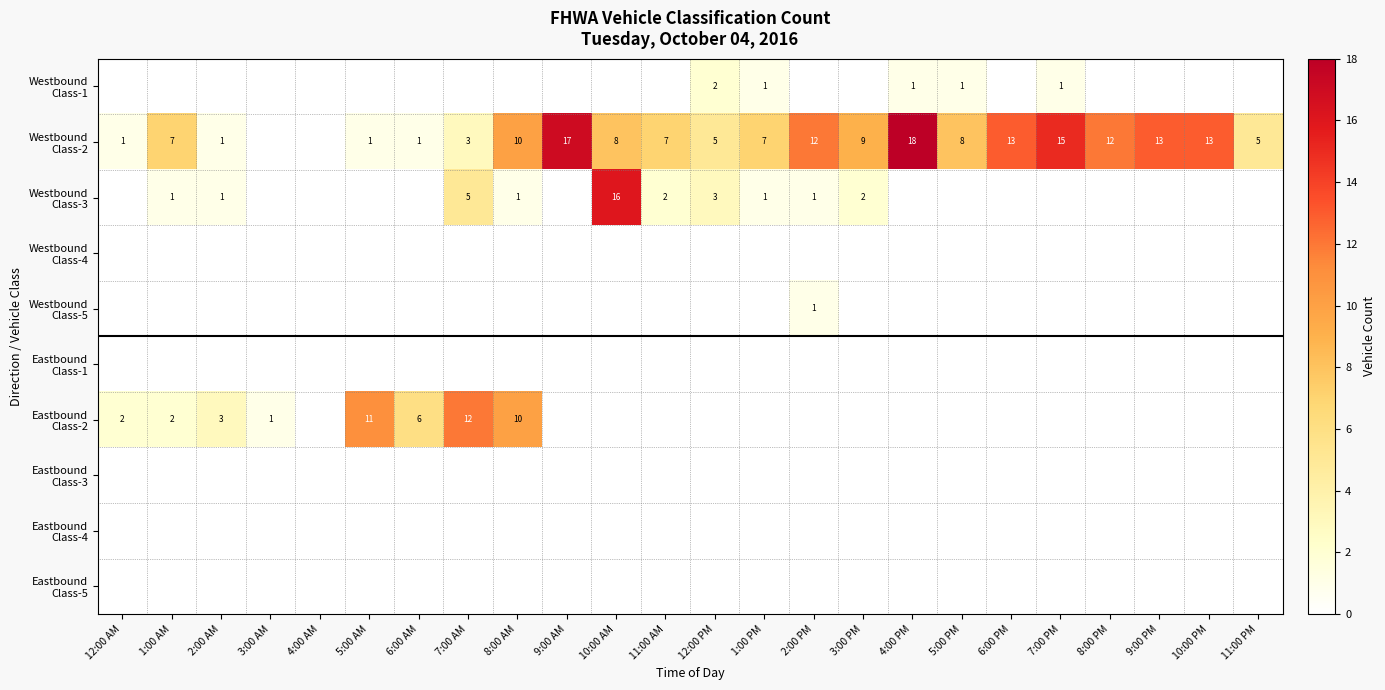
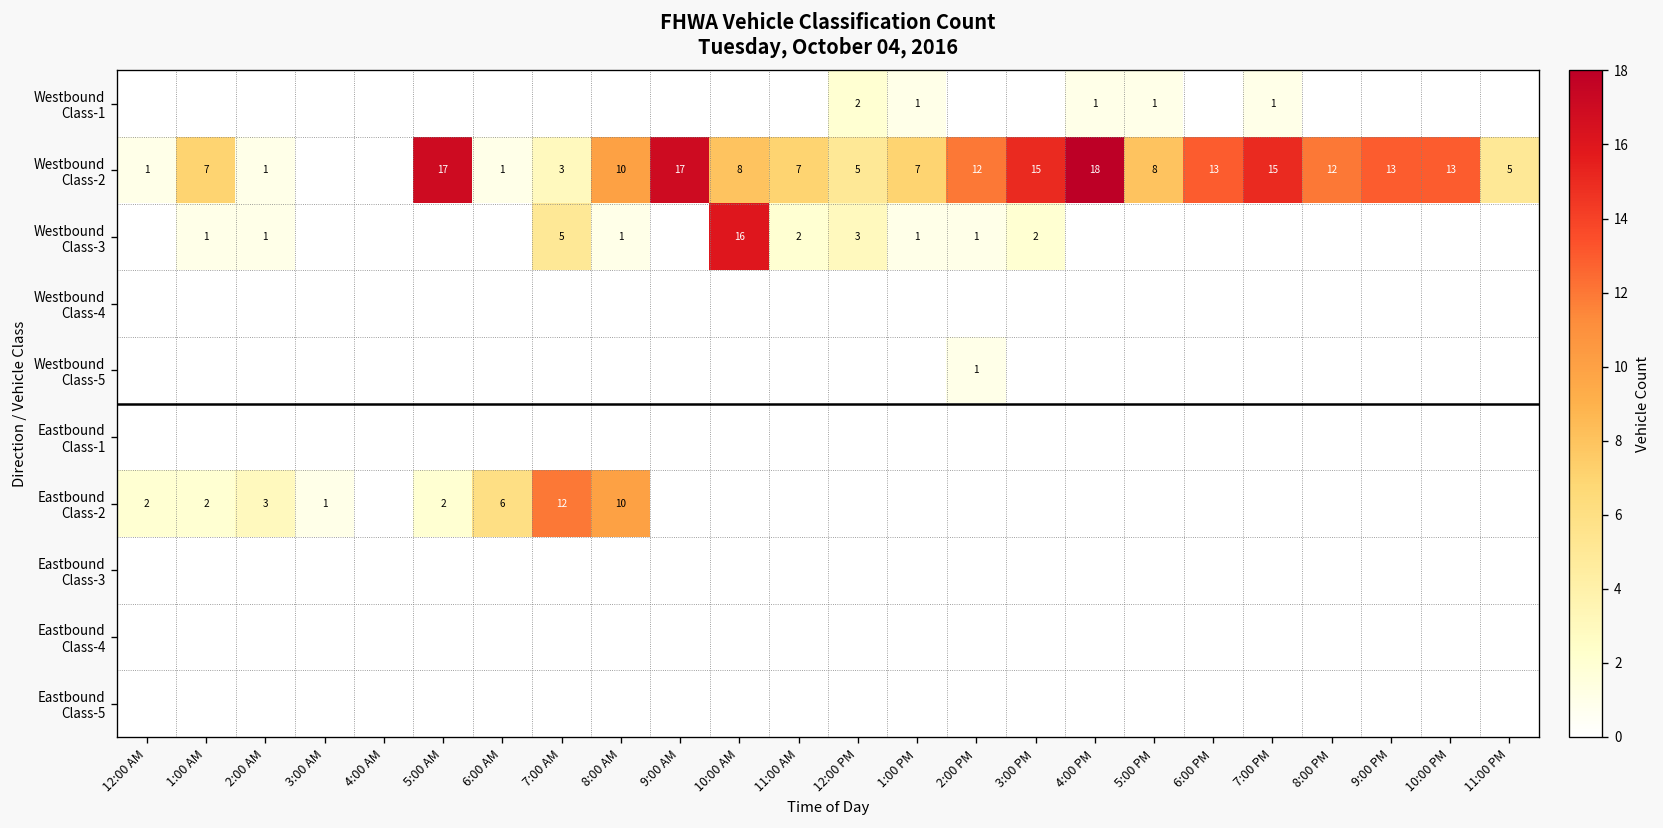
  {
    "Westbound Class-1": {
      "12:00 PM": 2,
      "1:00 PM": 1,
      "4:00 PM": 1,
      "5:00 PM": 1,
      "7:00 PM": 1
    },
    "Westbound Class-2": {
      "12:00 AM": 1,
      "1:00 AM": 7,
      "2:00 AM": 1,
-     "5:00 AM": 1,
+     "5:00 AM": 17,
      "6:00 AM": 1,
      "7:00 AM": 3,
      "8:00 AM": 10,
      "9:00 AM": 17,
      "10:00 AM": 8,
      "11:00 AM": 7,
      "12:00 PM": 5,
      "1:00 PM": 7,
      "2:00 PM": 12,
-     "3:00 PM": 9,
+     "3:00 PM": 15,
      "4:00 PM": 18,
      "5:00 PM": 8,
      "6:00 PM": 13,
      "7:00 PM": 15,
      "8:00 PM": 12,
      "9:00 PM": 13,
      "10:00 PM": 13,
      "11:00 PM": 5
    },
    "Westbound Class-3": {
      "1:00 AM": 1,
      "2:00 AM": 1,
      "7:00 AM": 5,
      "8:00 AM": 1,
      "10:00 AM": 16,
      "11:00 AM": 2,
      "12:00 PM": 3,
      "1:00 PM": 1,
      "2:00 PM": 1,
      "3:00 PM": 2
    },
    "Westbound Class-5": {
      "2:00 PM": 1
    },
    "Eastbound Class-2": {
      "12:00 AM": 2,
      "1:00 AM": 2,
      "2:00 AM": 3,
      "3:00 AM": 1,
-     "5:00 AM": 11,
+     "5:00 AM": 2,
      "6:00 AM": 6,
      "7:00 AM": 12,
      "8:00 AM": 10
    }
  }
